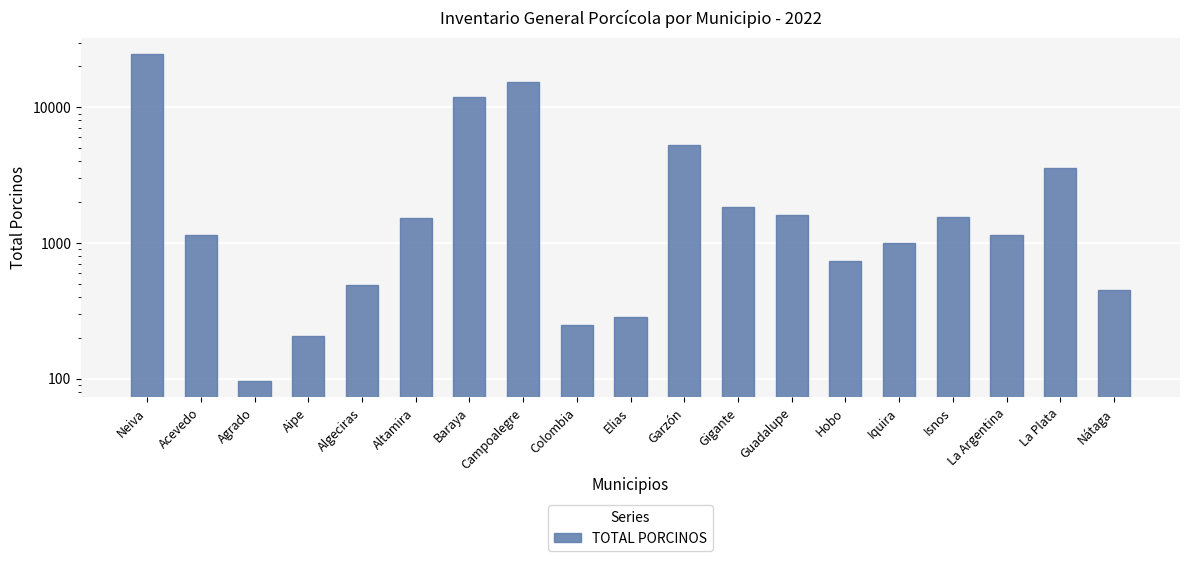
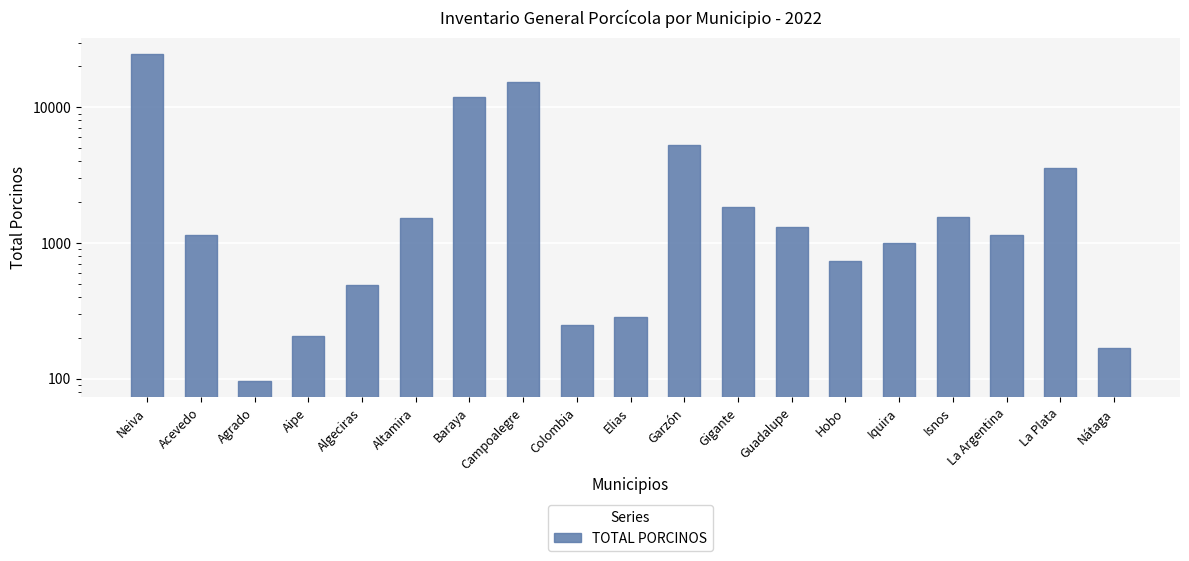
  {
    "Neiva": 25000,
    "Acevedo": 1100,
    "Agrado": 100,
    "Aipe": 210,
    "Algeciras": 490,
    "Altamira": 1500,
    "Baraya": 12000,
    "Campoalegre": 15000,
    "Colombia": 250,
    "Elias": 280,
    "Garzón": 5300,
    "Gigante": 1800,
-   "Guadalupe": 1600,
+   "Guadalupe": 1300,
    "Hobo": 700,
    "Iquira": 1000,
    "Isnos": 1600,
    "La Argentina": 1100,
    "La Plata": 3600,
-   "Nátaga": 450
+   "Nátaga": 170
  }
